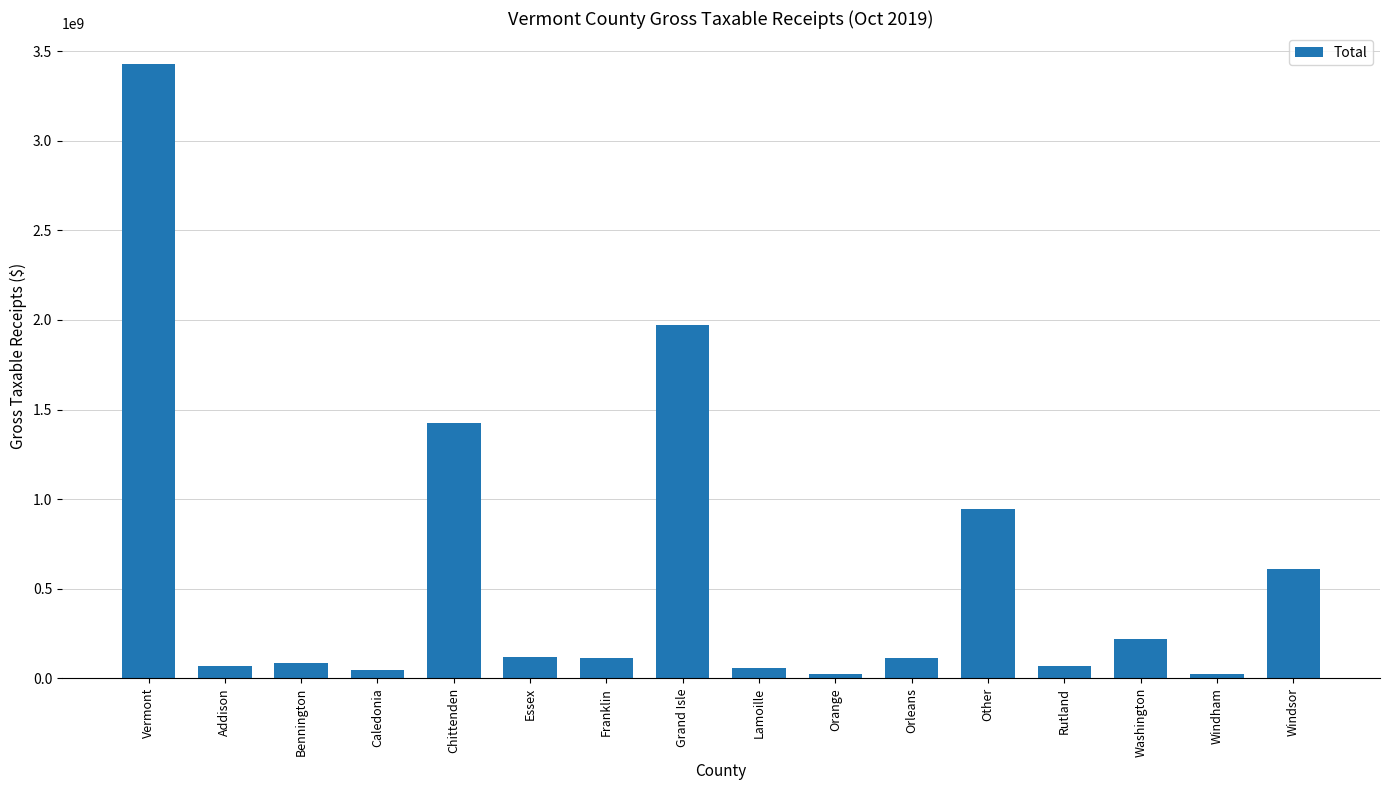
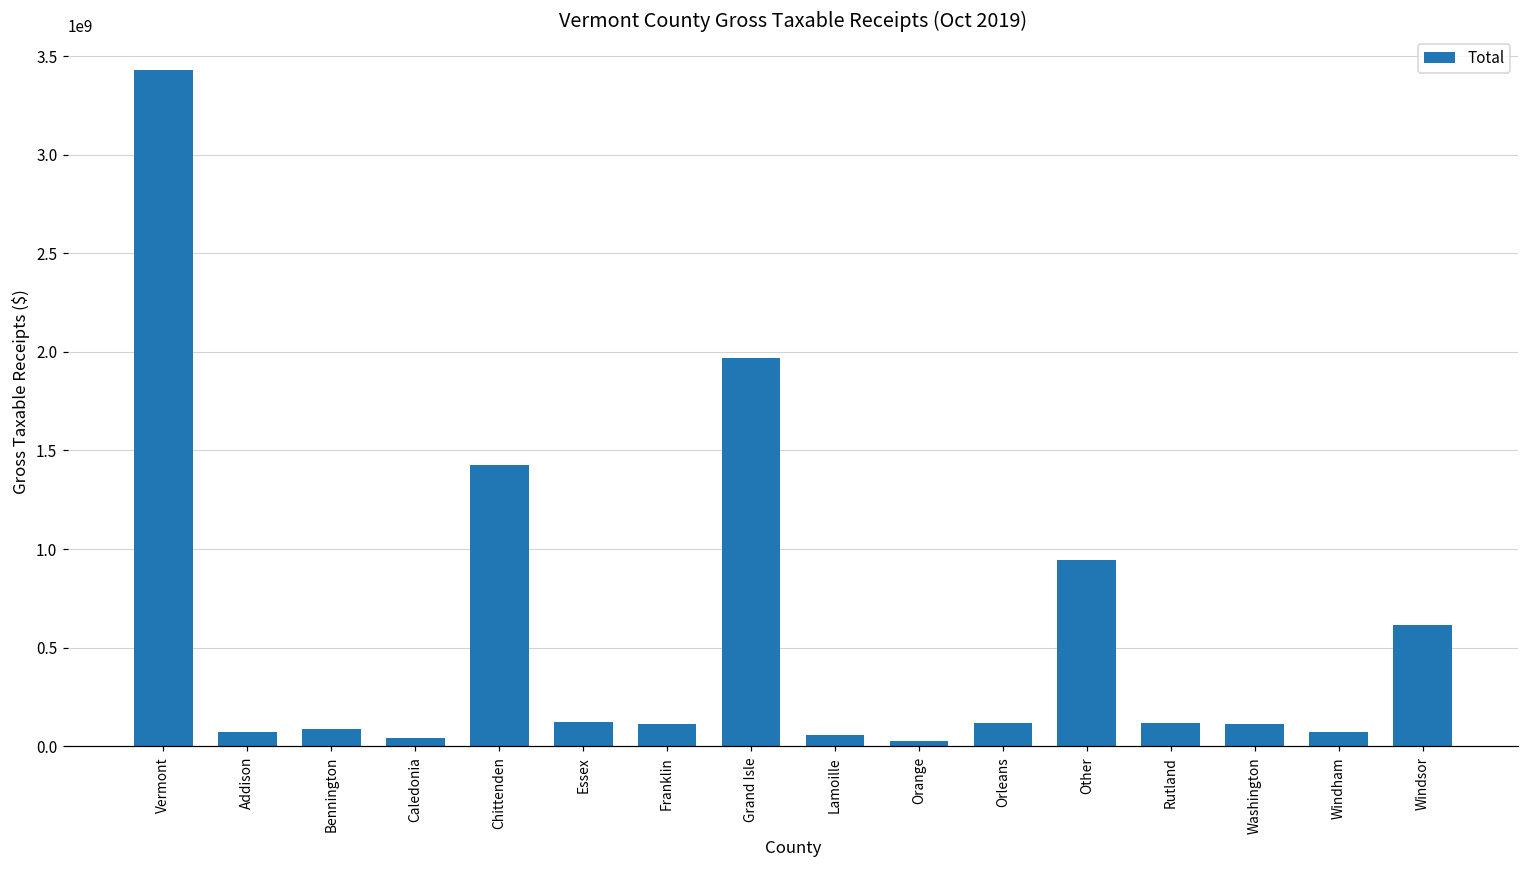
  {
    "Vermont": 3430000000,
    "Addison": 70000000,
    "Bennington": 90000000,
    "Caledonia": 40000000,
    "Chittenden": 1430000000,
    "Essex": 120000000,
    "Franklin": 110000000,
    "Grand Isle": 1970000000,
    "Lamoille": 60000000,
    "Orange": 20000000,
    "Orleans": 120000000,
    "Other": 950000000,
-   "Rutland": 70000000,
-   "Washington": 220000000,
-   "Windham": 30000000,
+   "Rutland": 120000000,
+   "Washington": 110000000,
+   "Windham": 70000000,
    "Windsor": 610000000
  }
